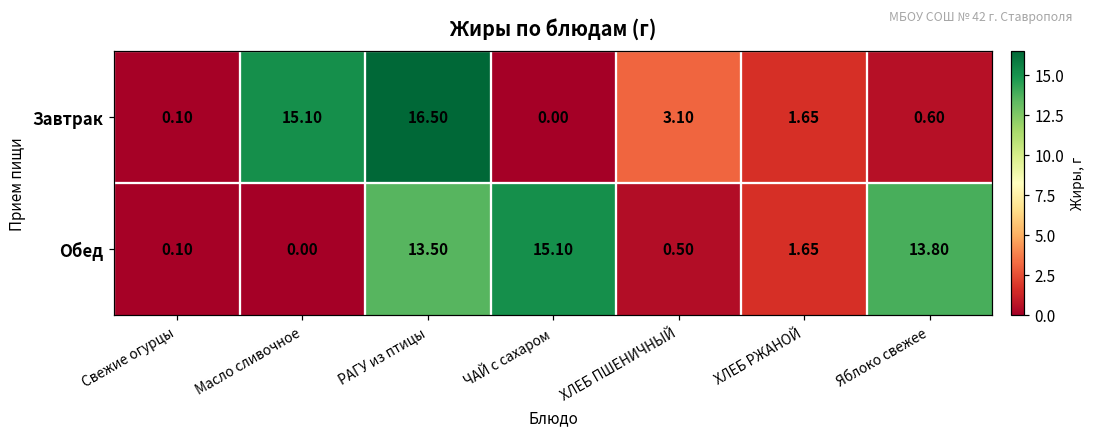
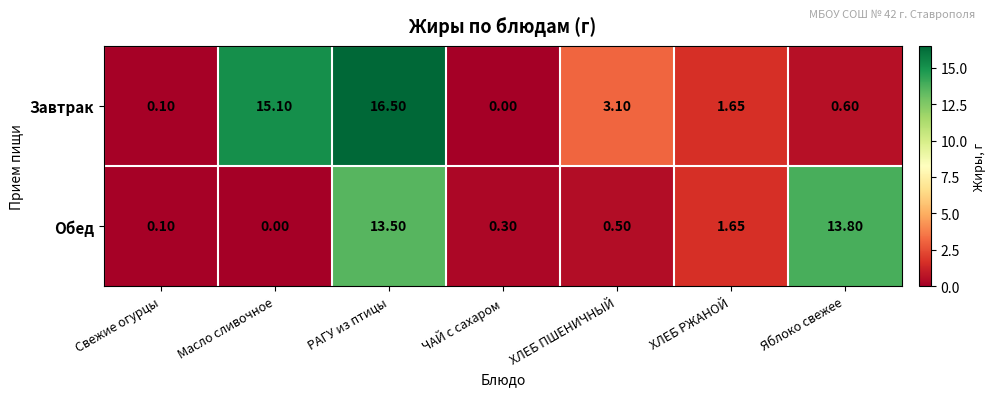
  {
    "Завтрак": {
      "Свежие огурцы": 0.10,
      "Масло сливочное": 15.10,
      "РАГУ из птицы": 16.50,
      "ЧАЙ с сахаром": 0.00,
      "ХЛЕБ ПШЕНИЧНЫЙ": 3.10,
      "ХЛЕБ РЖАНОЙ": 1.65,
      "Яблоко свежее": 0.60
    },
    "Обед": {
      "Свежие огурцы": 0.10,
      "Масло сливочное": 0.00,
      "РАГУ из птицы": 13.50,
-     "ЧАЙ с сахаром": 15.10,
+     "ЧАЙ с сахаром": 0.30,
      "ХЛЕБ ПШЕНИЧНЫЙ": 0.50,
      "ХЛЕБ РЖАНОЙ": 1.65,
      "Яблоко свежее": 13.80
    }
  }
